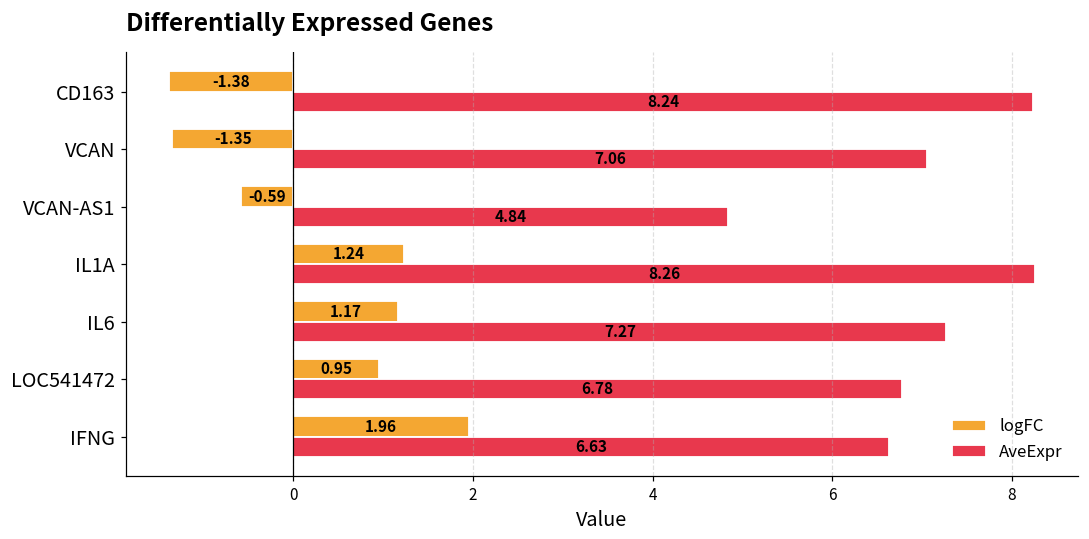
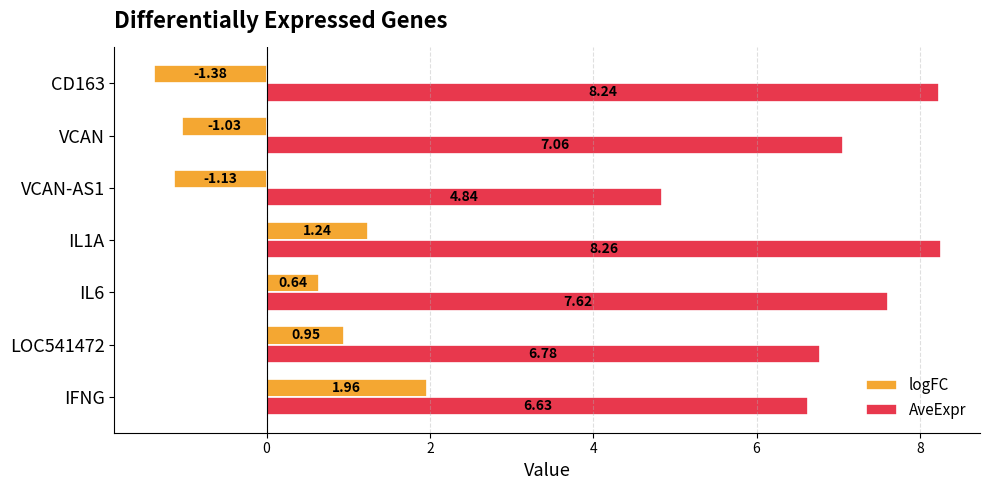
  {
    "logFC": {
      "CD163": -1.38,
-     "VCAN": -1.35,
-     "VCAN-AS1": -0.59,
+     "VCAN": -1.03,
+     "VCAN-AS1": -1.13,
      "IL1A": 1.24,
-     "IL6": 1.17,
+     "IL6": 0.64,
      "LOC541472": 0.95,
      "IFNG": 1.96
    },
    "AveExpr": {
      "CD163": 8.24,
      "VCAN": 7.06,
      "VCAN-AS1": 4.84,
      "IL1A": 8.26,
-     "IL6": 7.27,
+     "IL6": 7.62,
      "LOC541472": 6.78,
      "IFNG": 6.63
    }
  }
